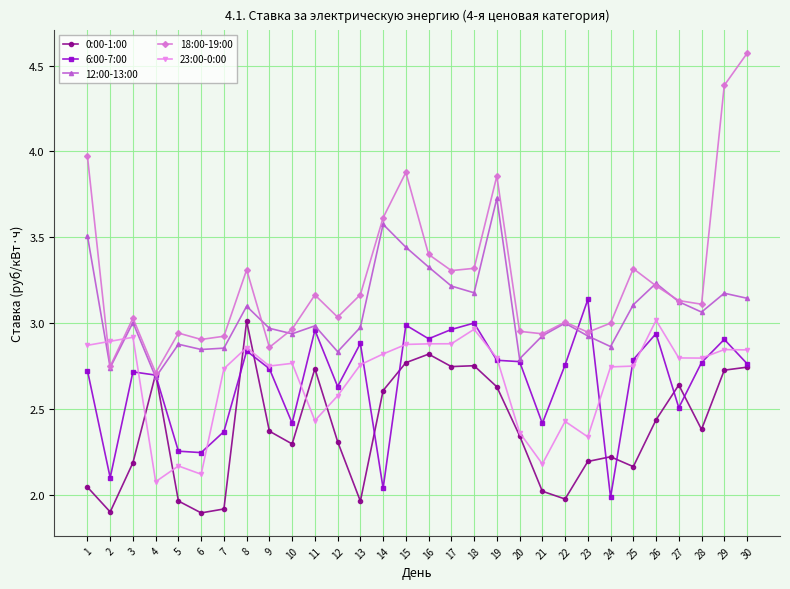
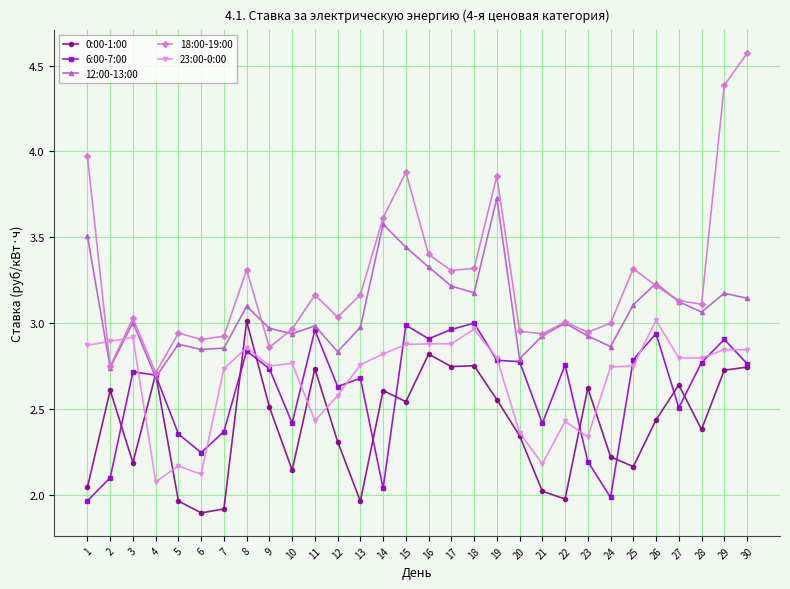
  {
    "0:00-1:00": {
      "1": 2.05,
-     "2": 1.90,
+     "2": 2.61,
      "3": 2.19,
      "5": 1.96,
      "6": 1.89,
      "7": 1.92,
      "8": 3.01,
-     "9": 2.37,
-     "10": 2.30,
+     "9": 2.51,
+     "10": 2.14,
      "11": 2.73,
      "12": 2.31,
      "13": 1.96,
      "14": 2.61,
-     "15": 2.77,
+     "15": 2.54,
      "16": 2.82,
      "17": 2.75,
      "18": 2.75,
-     "19": 2.63,
+     "19": 2.55,
      "20": 2.34,
      "21": 2.02,
      "22": 1.98,
-     "23": 2.19,
+     "23": 2.62,
      "24": 2.22,
      "25": 2.16,
      "26": 2.44,
      "27": 2.64,
      "28": 2.38,
      "29": 2.73,
      "30": 2.74
    },
    "6:00-7:00": {
-     "1": 2.72,
+     "1": 1.97,
      "2": 2.10,
      "3": 2.72,
-     "5": 2.25,
+     "5": 2.35,
      "6": 2.25,
      "7": 2.37,
      "8": 2.84,
      "9": 2.73,
      "10": 2.42,
      "11": 2.96,
      "12": 2.63,
-     "13": 2.88,
+     "13": 2.68,
      "14": 2.04,
      "15": 2.99,
      "16": 2.91,
      "17": 2.96,
      "18": 3.00,
      "20": 2.78,
      "21": 2.42,
      "22": 2.76,
-     "23": 3.14,
+     "23": 2.19,
      "24": 1.99,
      "25": 2.79,
      "26": 2.94,
      "27": 2.51,
      "28": 2.77,
      "29": 2.91,
      "30": 2.76
    }
  }
